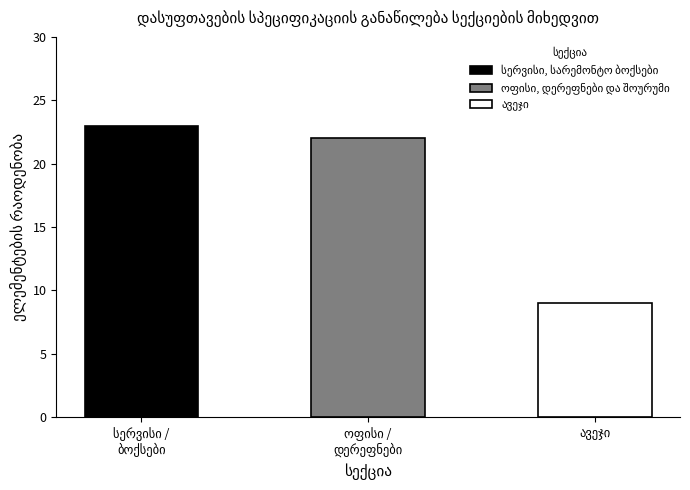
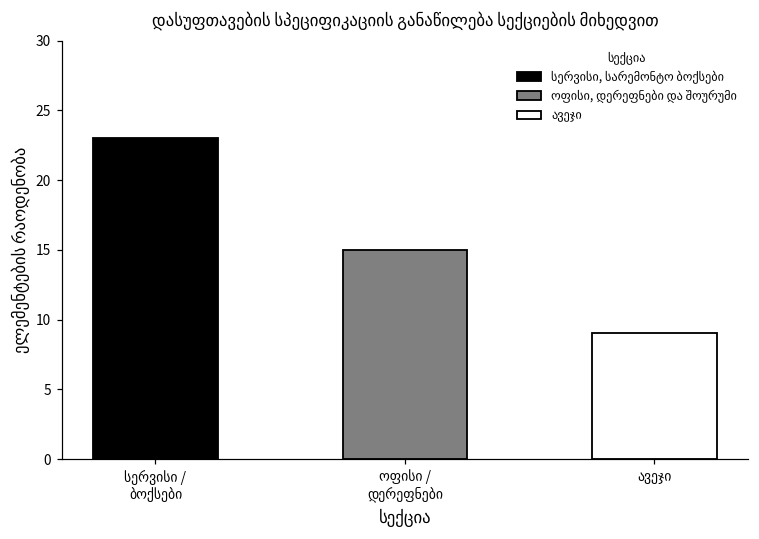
  {
    "სერვისი / ბოქსები": 23,
-   "ოფისი / დერეფნები": 22,
+   "ოფისი / დერეფნები": 15,
    "ავეჯი": 9
  }
